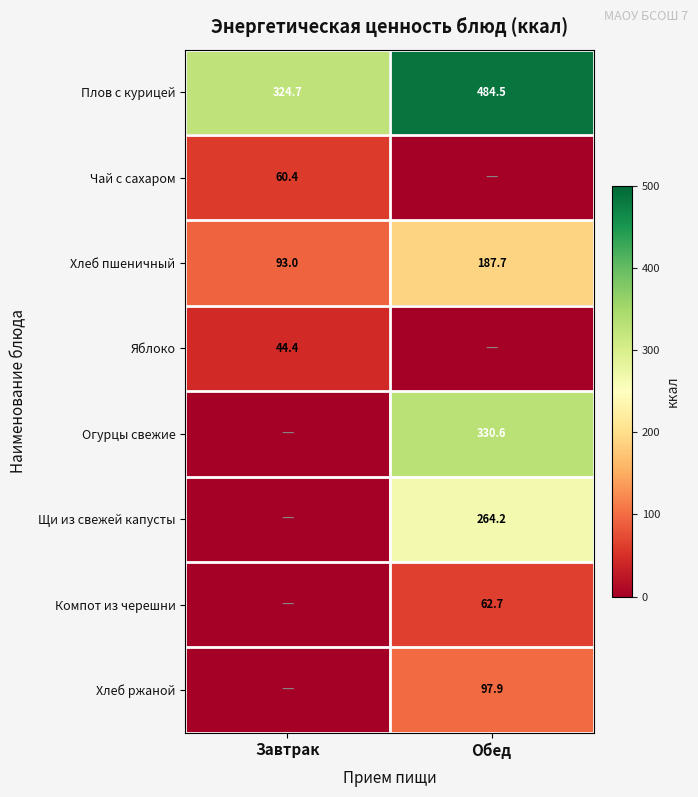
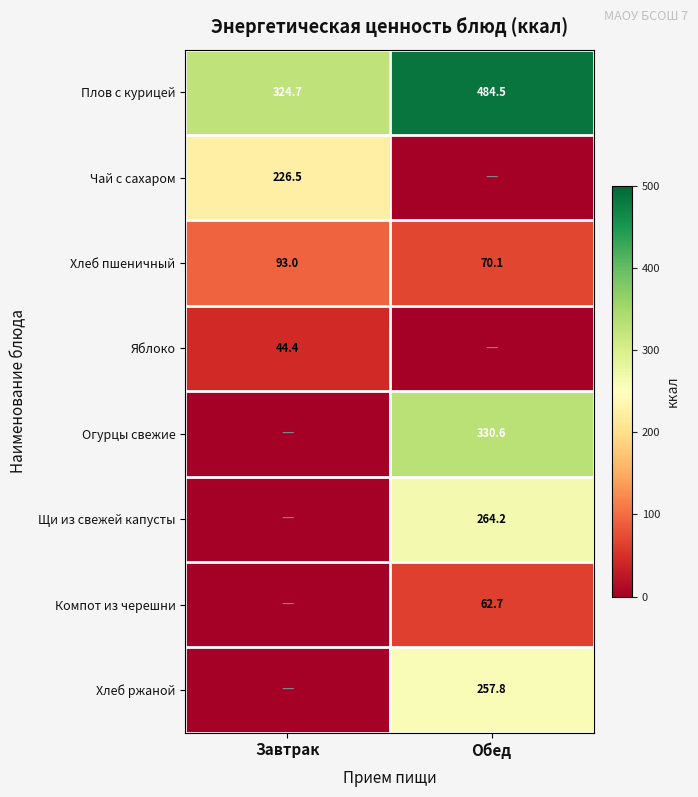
  {
    "Плов с курицей": {
      "Завтрак": 324.7,
      "Обед": 484.5
    },
    "Чай с сахаром": {
-     "Завтрак": 60.4
+     "Завтрак": 226.5
    },
    "Хлеб пшеничный": {
      "Завтрак": 93.0,
-     "Обед": 187.7
+     "Обед": 70.1
    },
    "Яблоко": {
      "Завтрак": 44.4
    },
    "Огурцы свежие": {
      "Обед": 330.6
    },
    "Щи из свежей капусты": {
      "Обед": 264.2
    },
    "Компот из черешни": {
      "Обед": 62.7
    },
    "Хлеб ржаной": {
-     "Обед": 97.9
+     "Обед": 257.8
    }
  }
